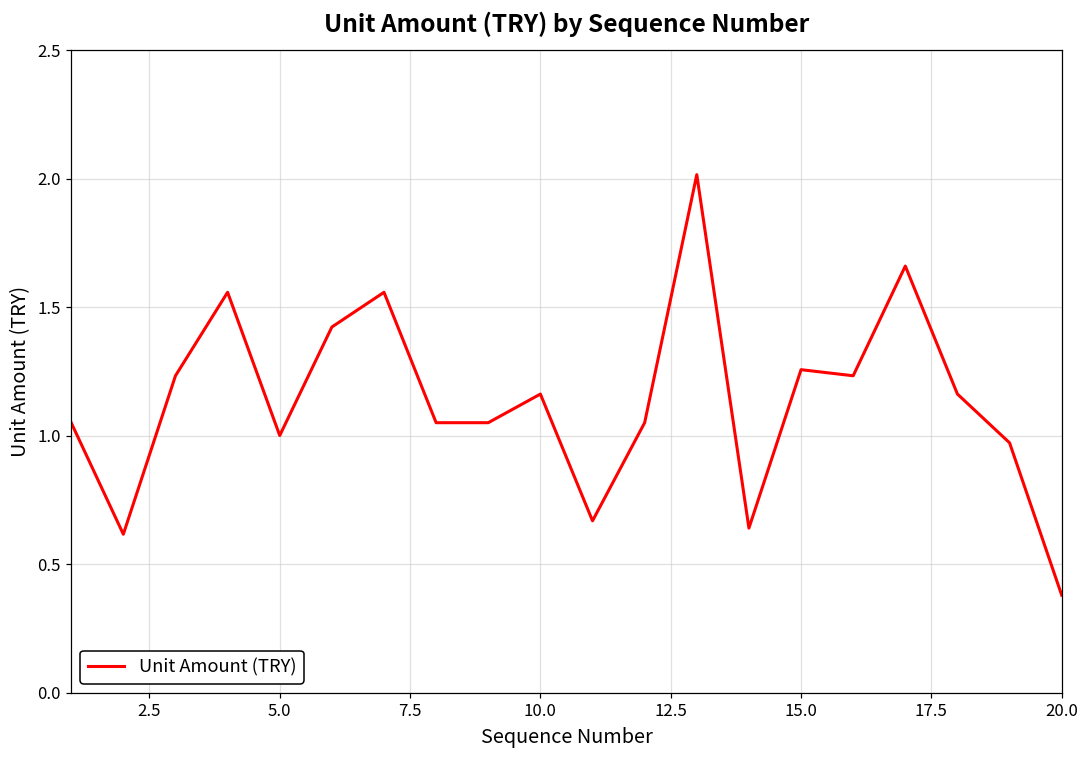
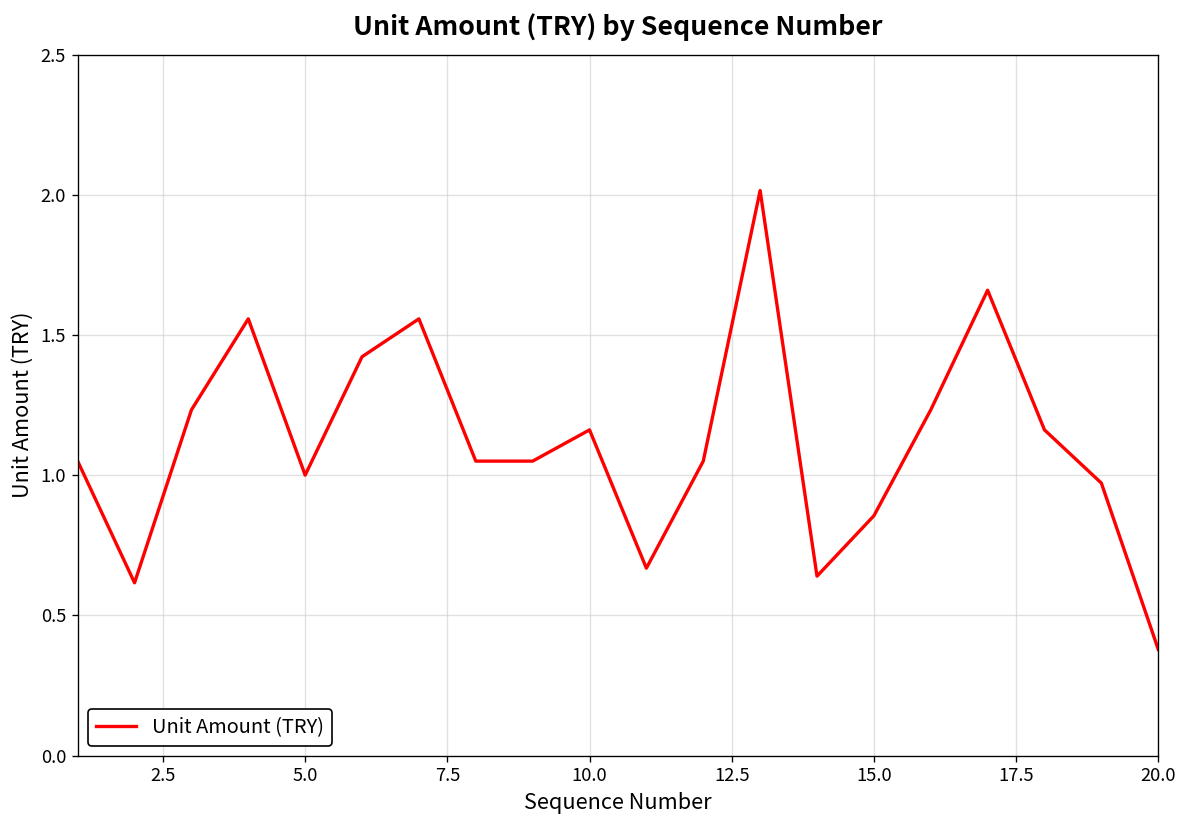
  {
    "5.0": 1.00,
    "10.0": 1.16,
-   "15.0": 1.26,
+   "15.0": 0.86,
    "20.0": 0.38
  }
